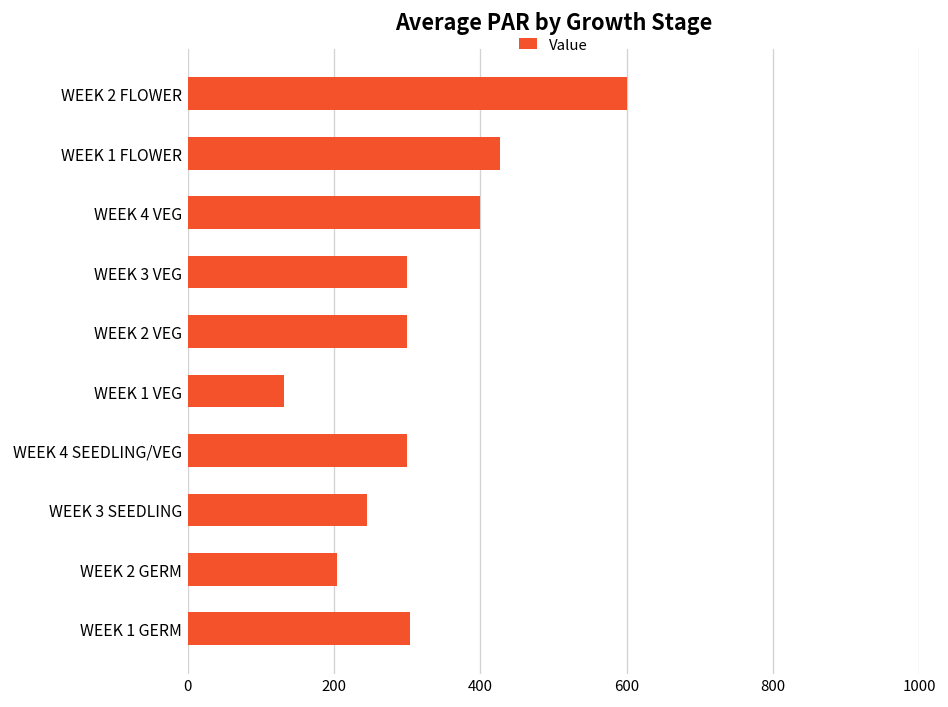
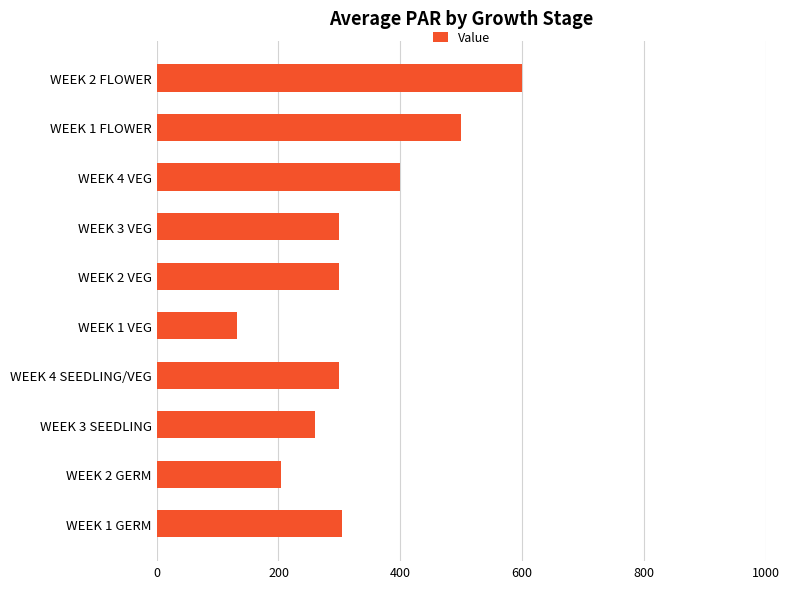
  {
    "WEEK 2 FLOWER": 600,
-   "WEEK 1 FLOWER": 430,
+   "WEEK 1 FLOWER": 500,
    "WEEK 4 VEG": 400,
    "WEEK 3 VEG": 300,
    "WEEK 2 VEG": 300,
    "WEEK 1 VEG": 130,
    "WEEK 4 SEEDLING/VEG": 300,
-   "WEEK 3 SEEDLING": 250,
+   "WEEK 3 SEEDLING": 260,
    "WEEK 2 GERM": 200,
    "WEEK 1 GERM": 300
  }
